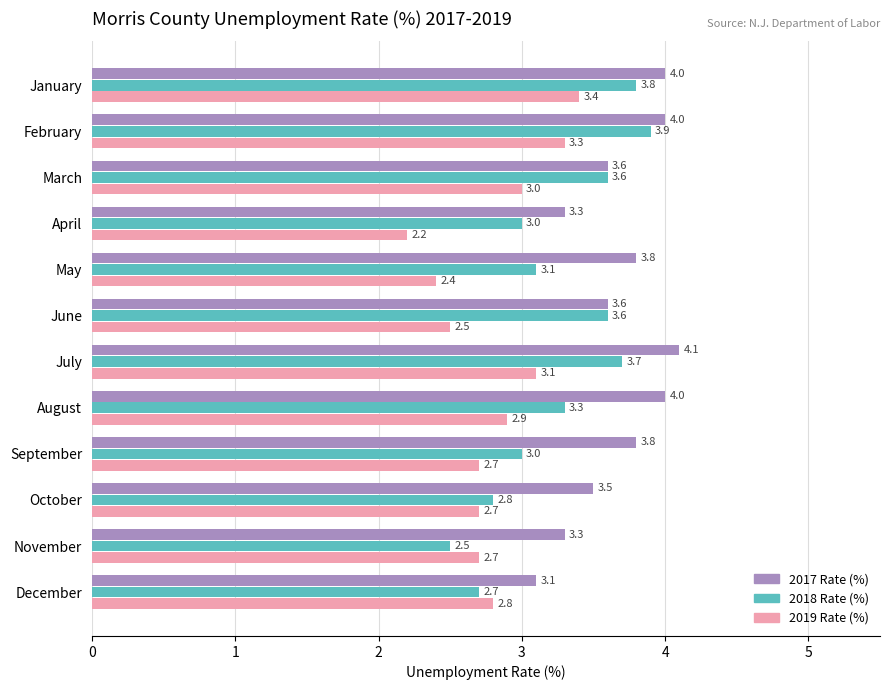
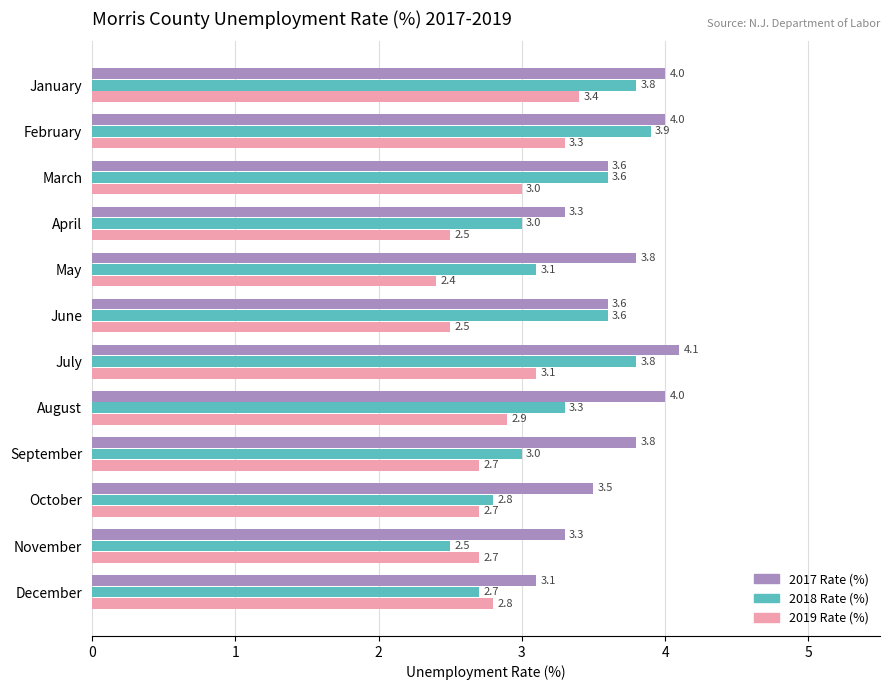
  {
    "2017 Rate (%)": {
      "January": 4.0,
      "February": 4.0,
      "March": 3.6,
      "April": 3.3,
      "May": 3.8,
      "June": 3.6,
      "July": 4.1,
      "August": 4.0,
      "September": 3.8,
      "October": 3.5,
      "November": 3.3,
      "December": 3.1
    },
    "2018 Rate (%)": {
      "January": 3.8,
      "February": 3.9,
      "March": 3.6,
      "April": 3.0,
      "May": 3.1,
      "June": 3.6,
-     "July": 3.7,
+     "July": 3.8,
      "August": 3.3,
      "September": 3.0,
      "October": 2.8,
      "November": 2.5,
      "December": 2.7
    },
    "2019 Rate (%)": {
      "January": 3.4,
      "February": 3.3,
      "March": 3.0,
-     "April": 2.2,
+     "April": 2.5,
      "May": 2.4,
      "June": 2.5,
      "July": 3.1,
      "August": 2.9,
      "September": 2.7,
      "October": 2.7,
      "November": 2.7,
      "December": 2.8
    }
  }
